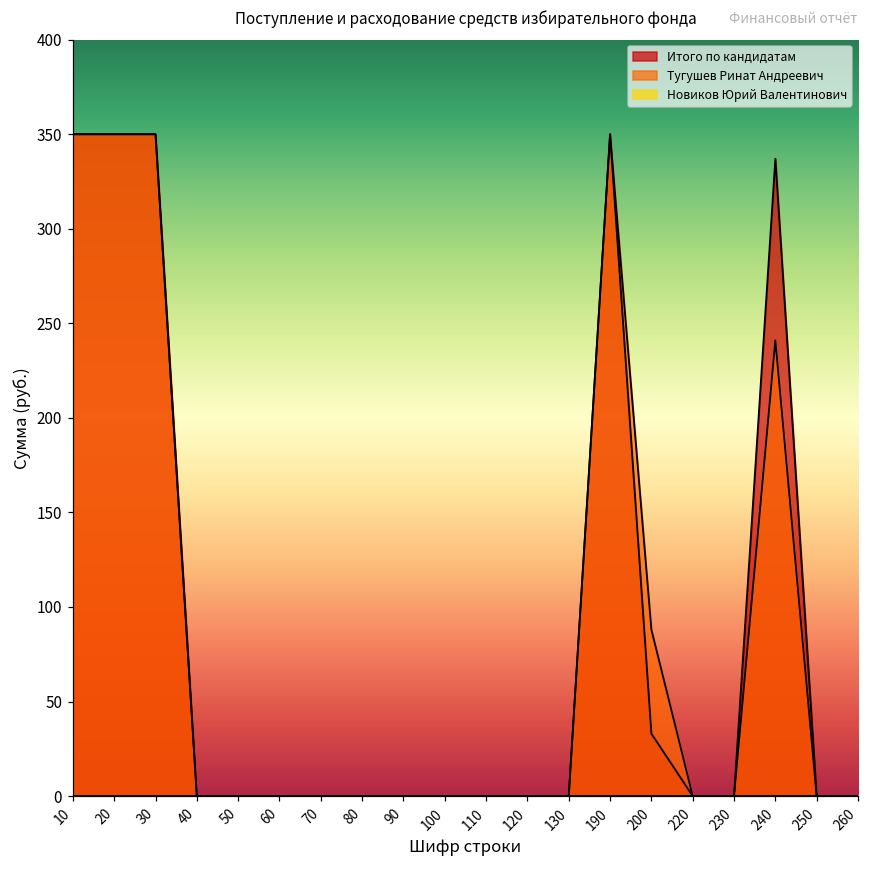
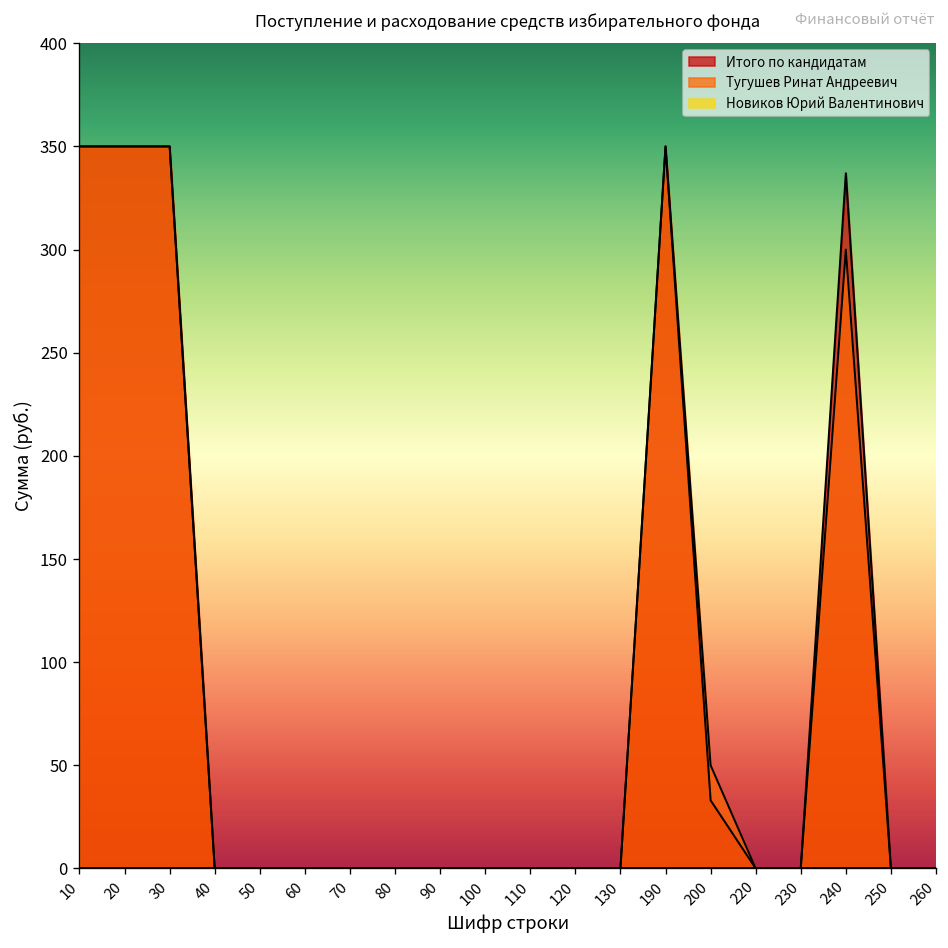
  {
    "Итого по кандидатам": {
      "200": 33,
      "240": 337
    },
    "Тугушев Ринат Андреевич": {
-     "200": 88,
-     "240": 241
+     "200": 50,
+     "240": 300
    },
    "Новиков Юрий Валентинович": {
      "10": 0,
      "20": 0,
      "30": 0,
      "190": 0,
      "200": 0,
      "240": 0
    }
  }
